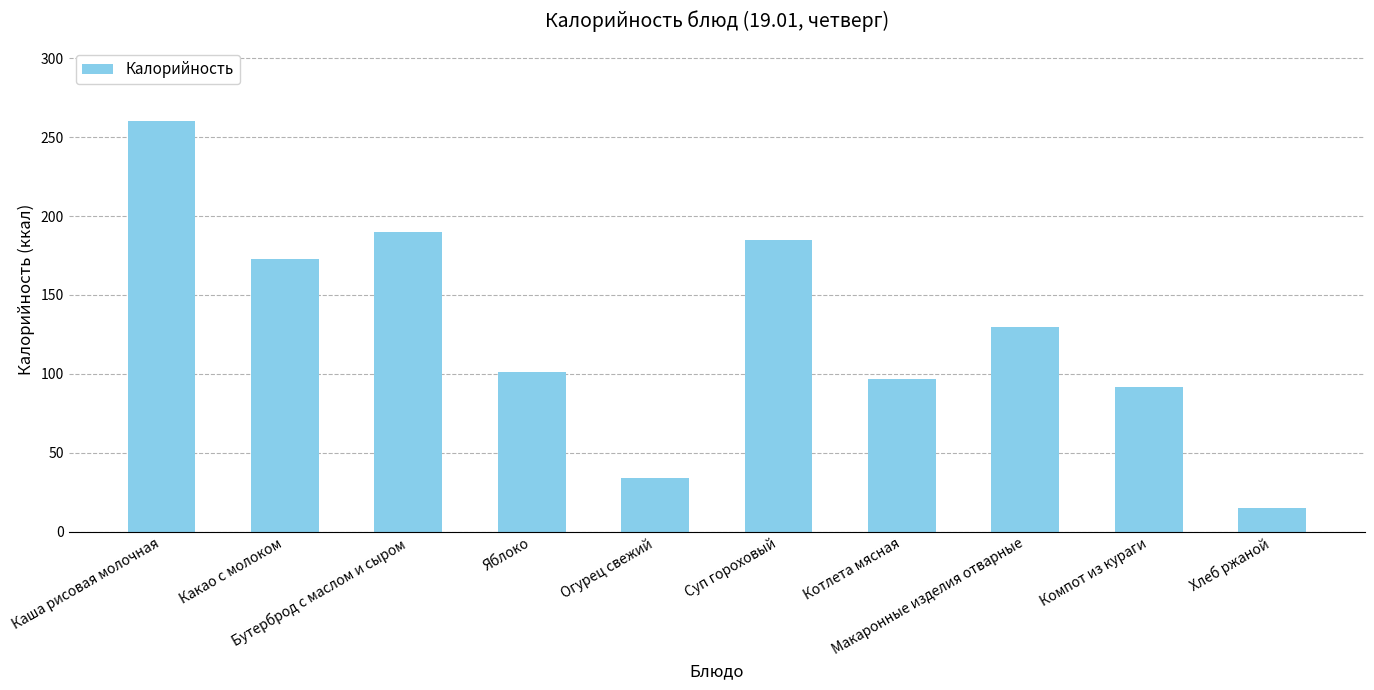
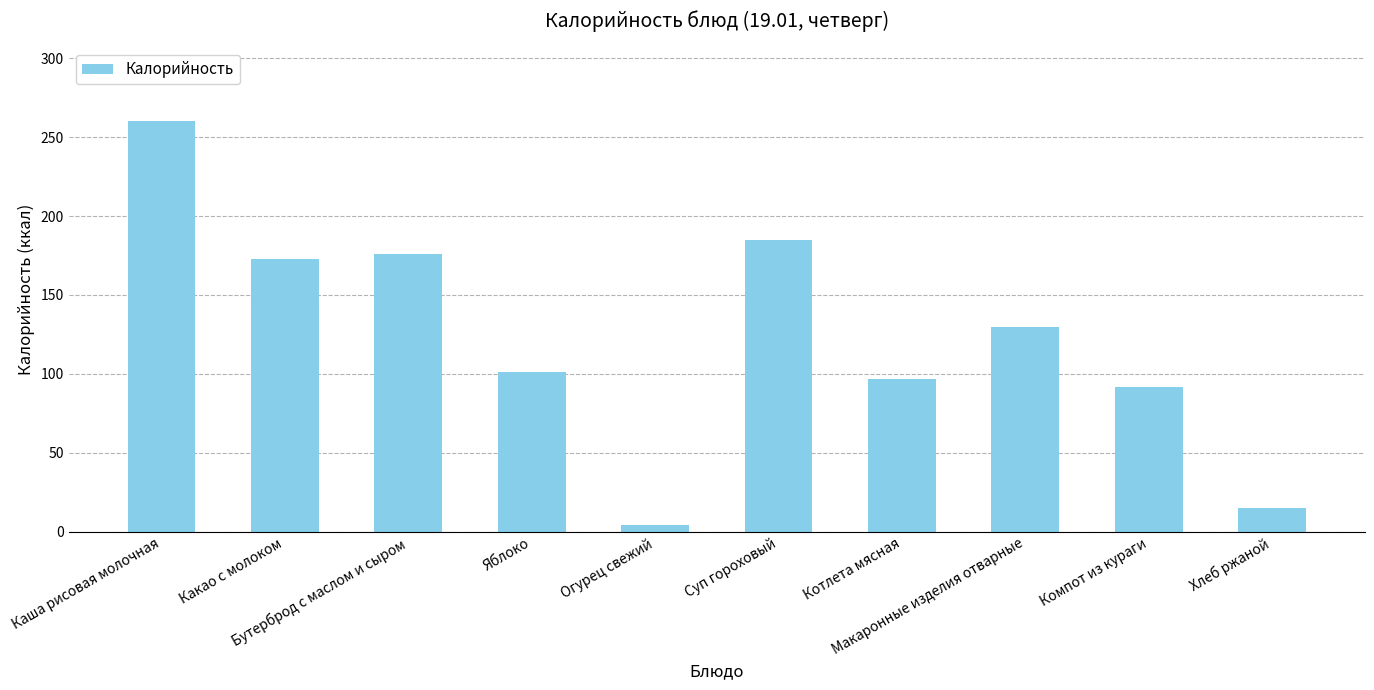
  {
    "Каша рисовая молочная": 260,
    "Какао с молоком": 173,
-   "Бутерброд с маслом и сыром": 190,
+   "Бутерброд с маслом и сыром": 176,
    "Яблоко": 101,
-   "Огурец свежий": 34,
+   "Огурец свежий": 4,
    "Суп гороховый": 185,
    "Котлета мясная": 97,
    "Макаронные изделия отварные": 130,
    "Компот из кураги": 92,
    "Хлеб ржаной": 15
  }
